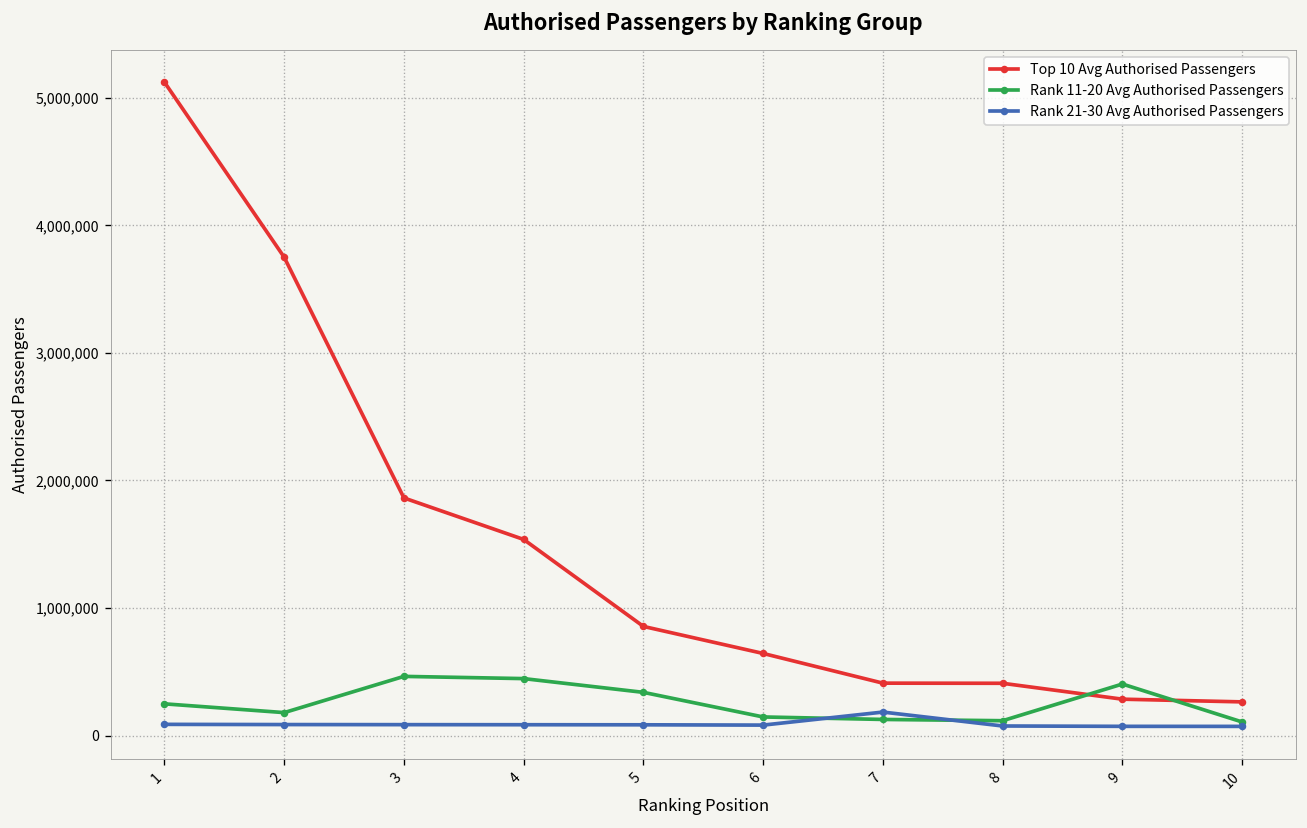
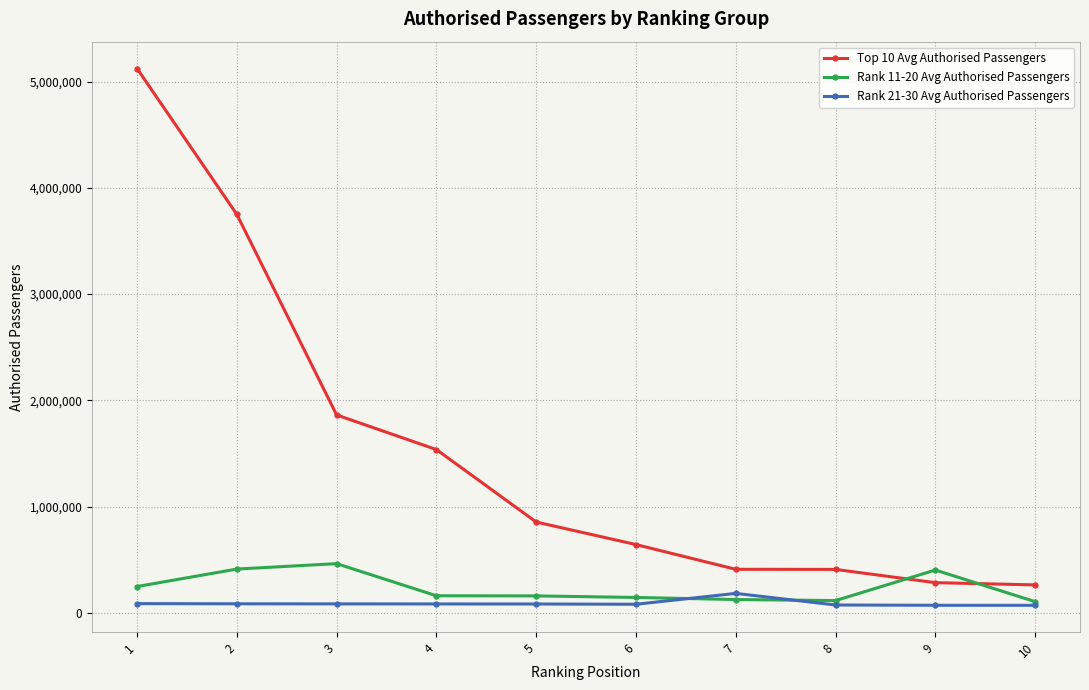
  {
    "Top 10 Avg Authorised Passengers": {
      "1": "5,120,000",
      "2": "3,750,000",
      "3": "1,860,000",
      "4": "1,540,000",
      "5": "860,000",
      "6": "640,000",
      "7": "410,000",
      "8": "410,000",
      "9": "290,000",
      "10": "260,000"
    },
    "Rank 11-20 Avg Authorised Passengers": {
      "1": "250,000",
-     "2": "180,000",
+     "2": "410,000",
      "3": "460,000",
-     "4": "450,000",
-     "5": "340,000",
+     "4": "160,000",
+     "5": "160,000",
      "6": "150,000",
      "7": "130,000",
      "8": "120,000",
      "9": "400,000",
      "10": "110,000"
    },
    "Rank 21-30 Avg Authorised Passengers": {
      "1": "90,000",
      "2": "90,000",
      "3": "90,000",
      "4": "90,000",
      "5": "80,000",
      "6": "80,000",
      "7": "180,000",
      "8": "80,000",
      "9": "70,000",
      "10": "70,000"
    }
  }
